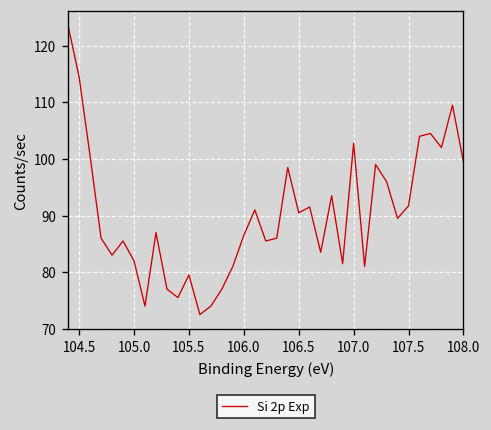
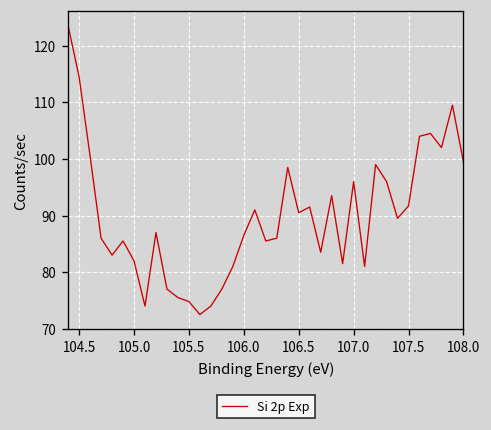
  {
    "104.5": 115,
    "105.0": 82,
-   "105.5": 80,
+   "105.5": 75,
    "106.0": 87,
    "106.5": 91,
-   "107.0": 103,
+   "107.0": 96,
    "107.5": 92,
    "108.0": 100
  }
